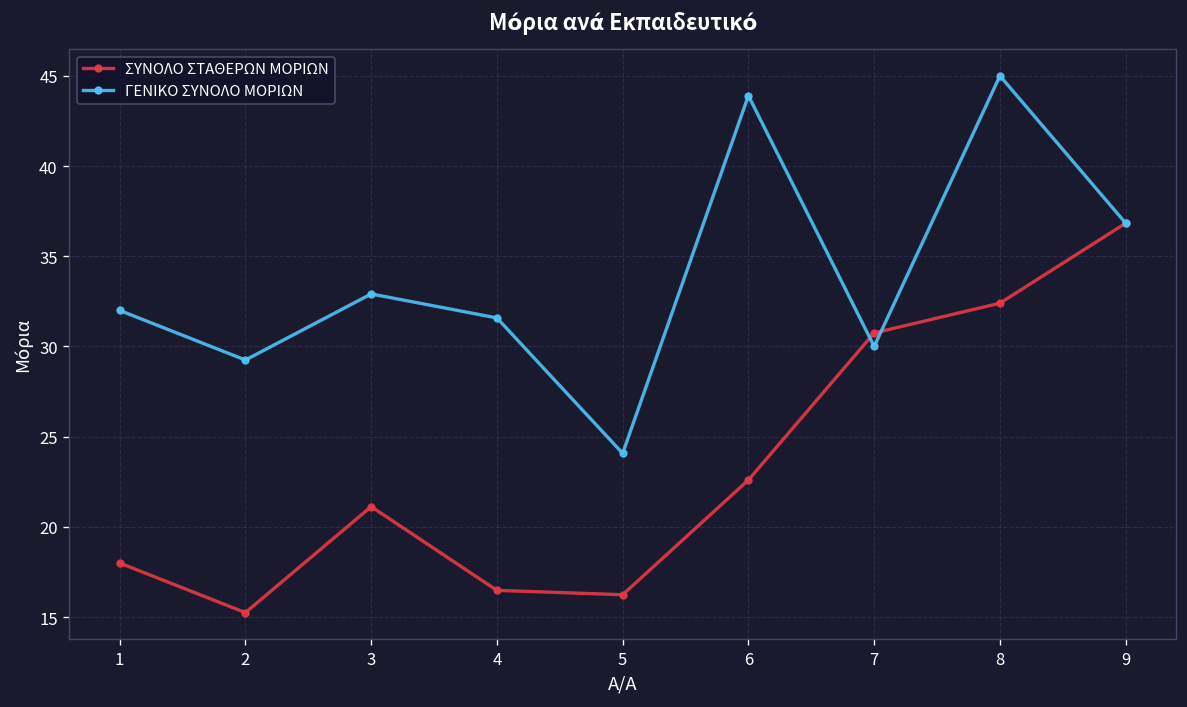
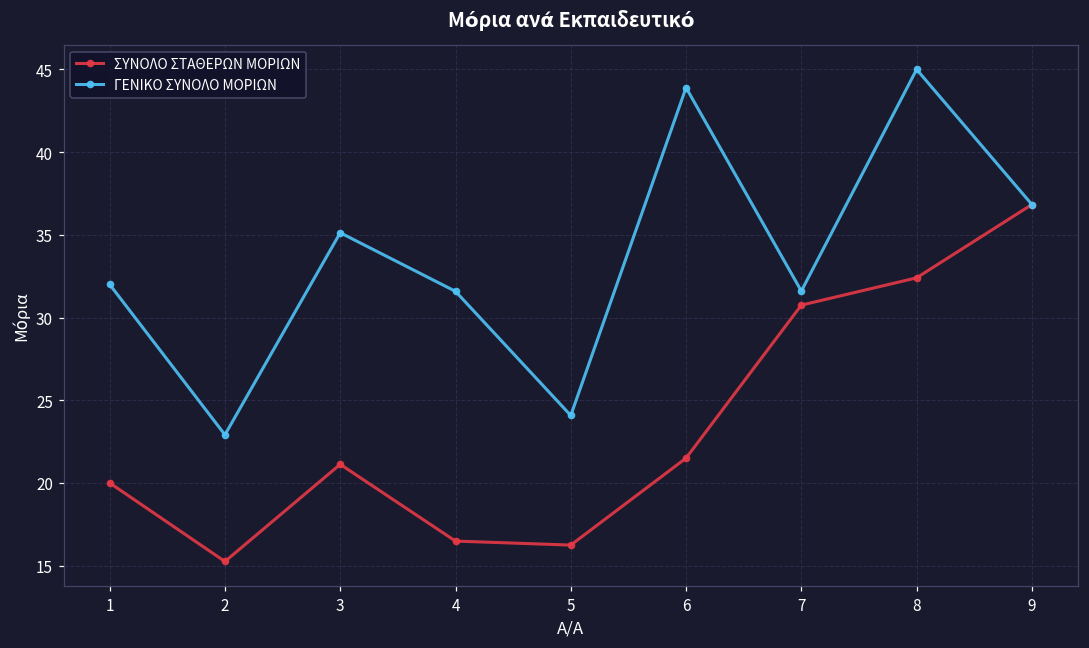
  {
    "ΣΥΝΟΛΟ ΣΤΑΘΕΡΩΝ ΜΟΡΙΩΝ": {
-     "1": 18,
+     "1": 20,
      "2": 15.3,
      "3": 21.1,
      "4": 16.5,
      "5": 16.2,
-     "6": 22.6,
+     "6": 21.5,
      "7": 30.8,
      "8": 32.4
    },
    "ΓΕΝΙΚΟ ΣΥΝΟΛΟ ΜΟΡΙΩΝ": {
      "1": 32.0,
-     "2": 29.3,
-     "3": 32.9,
+     "2": 22.9,
+     "3": 35.1,
      "4": 31.6,
      "5": 24.1,
      "6": 43.9,
-     "7": 30.0,
+     "7": 31.6,
      "8": 45.0
    }
  }
